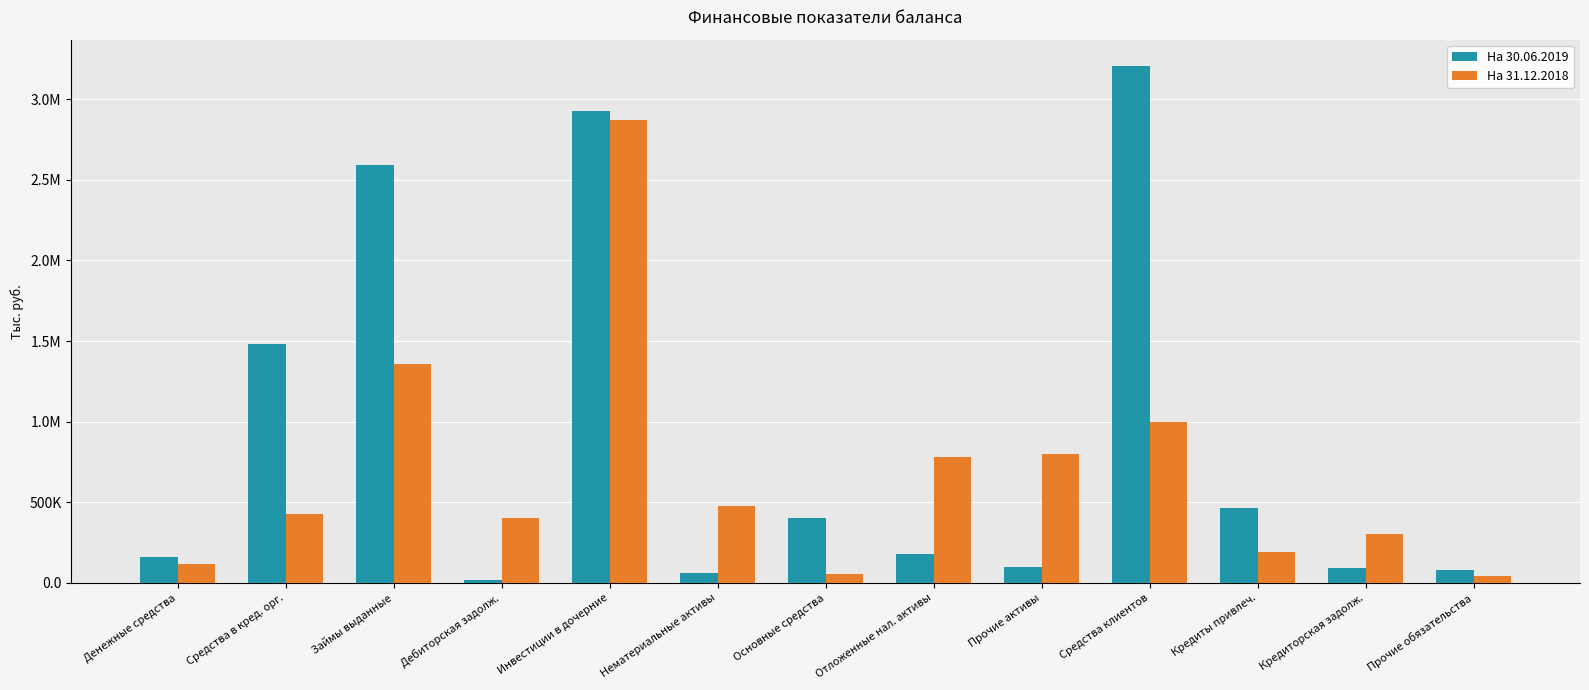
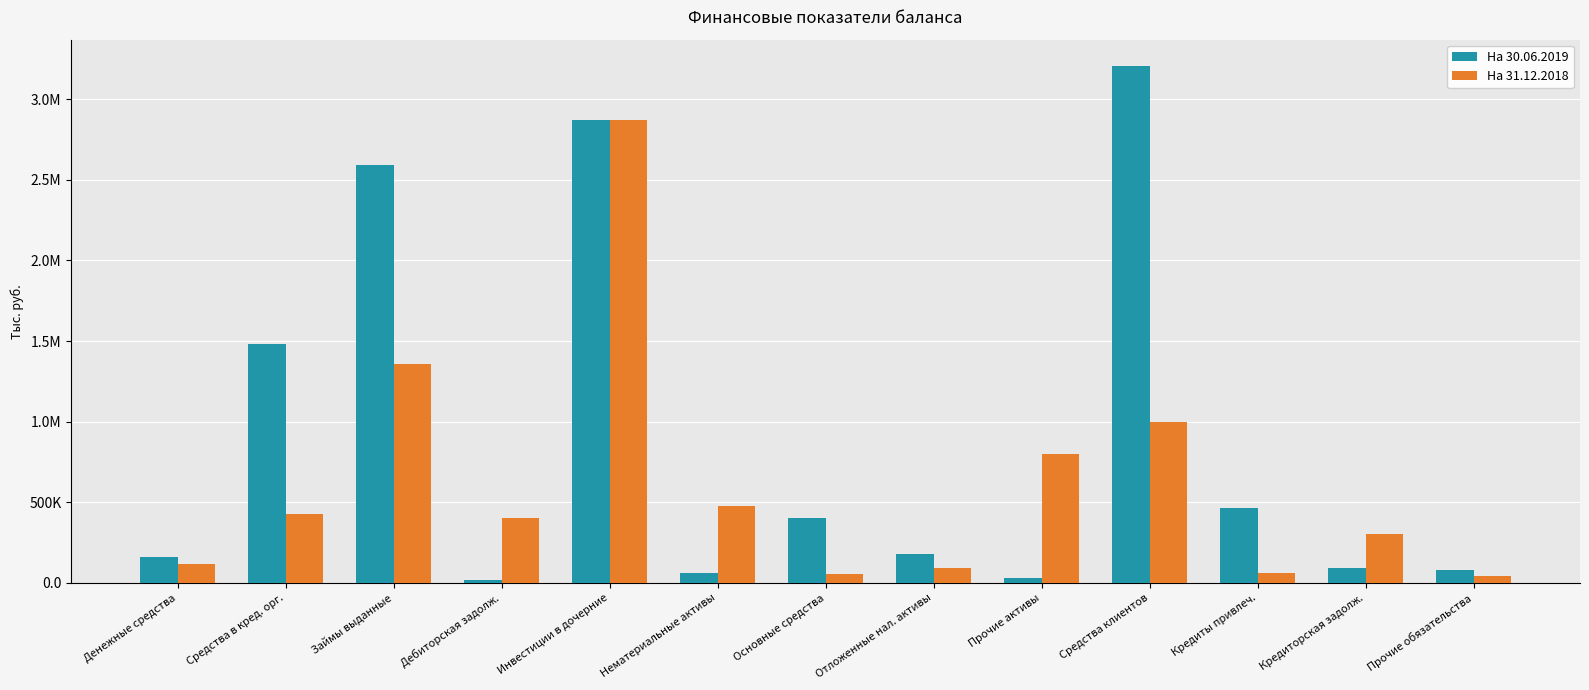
  {
    "На 30.06.2019": {
      "Денежные средства": 160000,
      "Средства в кред. орг.": 1480000,
      "Займы выданные": 2590000,
      "Дебиторская задолж.": 20000,
-     "Инвестиции в дочерние": 2920000,
+     "Инвестиции в дочерние": 2870000,
      "Нематериальные активы": 60000,
      "Основные средства": 400000,
      "Отложенные нал. активы": 180000,
-     "Прочие активы": 100000,
+     "Прочие активы": 30000,
      "Средства клиентов": 3210000,
      "Кредиты привлеч.": 460000,
      "Кредиторская задолж.": 90000,
      "Прочие обязательства": 80000
    },
    "На 31.12.2018": {
      "Денежные средства": 120000,
      "Средства в кред. орг.": 430000,
      "Займы выданные": 1360000,
      "Дебиторская задолж.": 400000,
      "Инвестиции в дочерние": 2870000,
      "Нематериальные активы": 480000,
      "Основные средства": 60000,
-     "Отложенные нал. активы": 780000,
+     "Отложенные нал. активы": 90000,
      "Прочие активы": 800000,
      "Средства клиентов": 1000000,
-     "Кредиты привлеч.": 190000,
+     "Кредиты привлеч.": 60000,
      "Кредиторская задолж.": 300000,
      "Прочие обязательства": 40000
    }
  }
